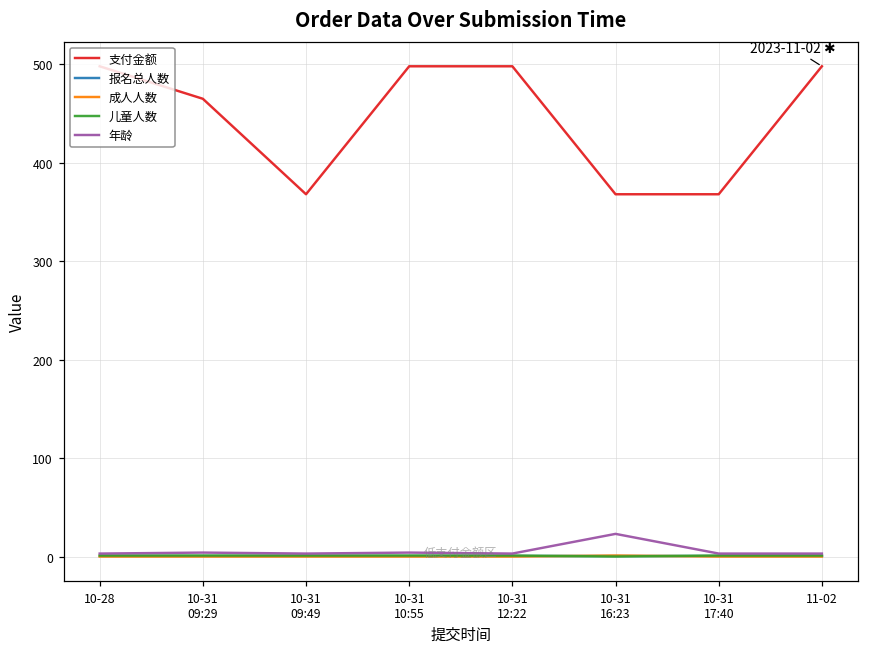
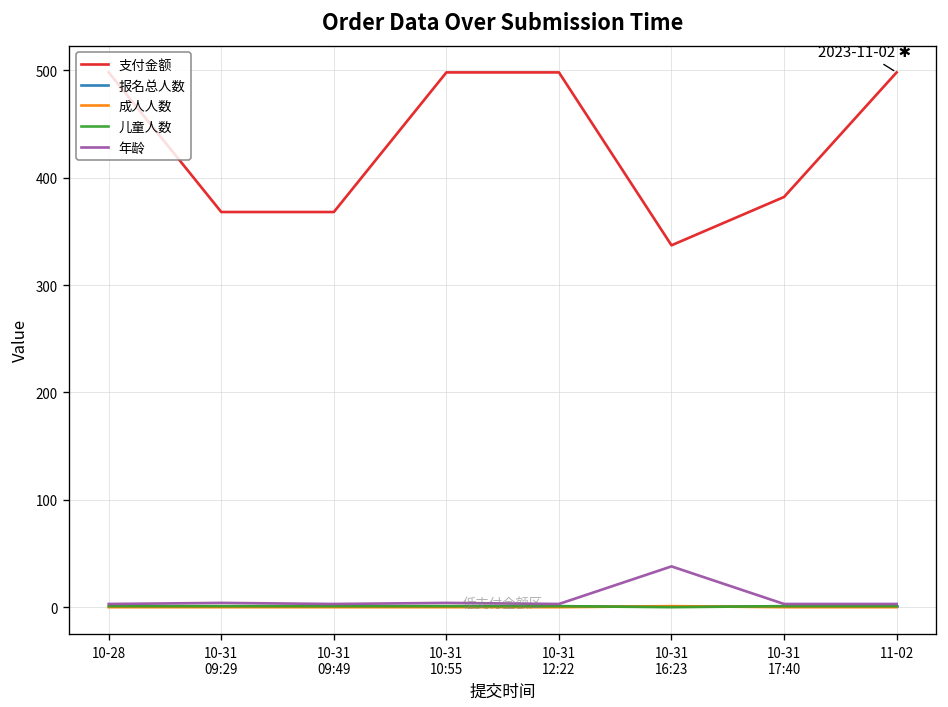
  {
    "支付金额": {
-     "10-31 09:29": 470,
+     "10-31 09:29": 370,
      "10-31 09:49": 370,
      "10-31 10:55": 500,
      "10-31 12:22": 500,
-     "10-31 16:23": 370,
-     "10-31 17:40": 370
+     "10-31 16:23": 340,
+     "10-31 17:40": 380
    },
    "年龄": {
      "10-31 09:29": 0,
      "10-31 10:55": 0,
-     "10-31 16:23": 20
+     "10-31 16:23": 40
    }
  }
